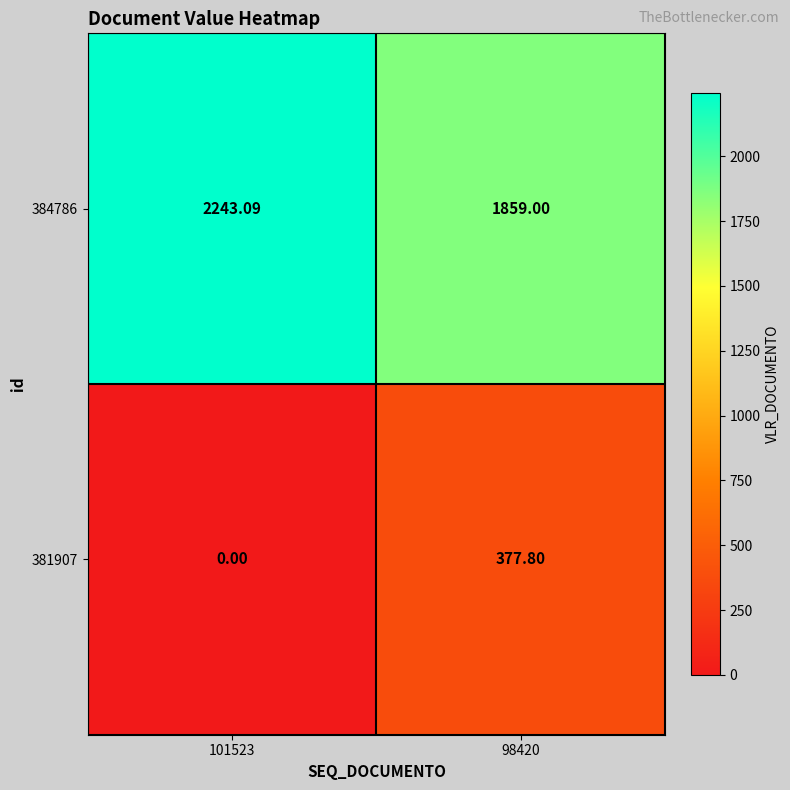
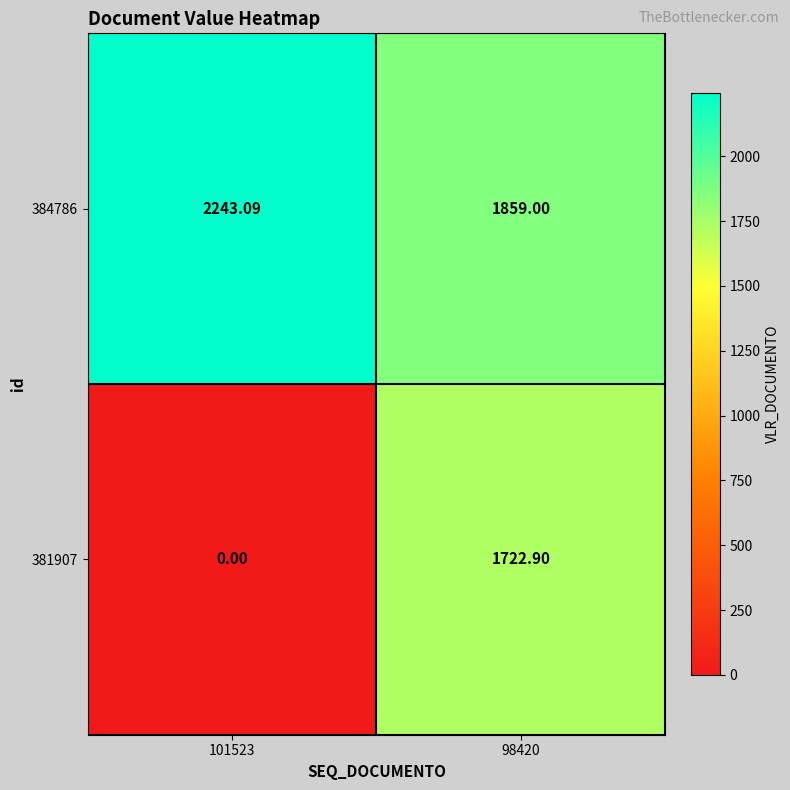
  {
    "384786": {
      "101523": 2243.09,
      "98420": 1859.00
    },
    "381907": {
      "101523": 0.00,
-     "98420": 377.80
+     "98420": 1722.90
    }
  }
